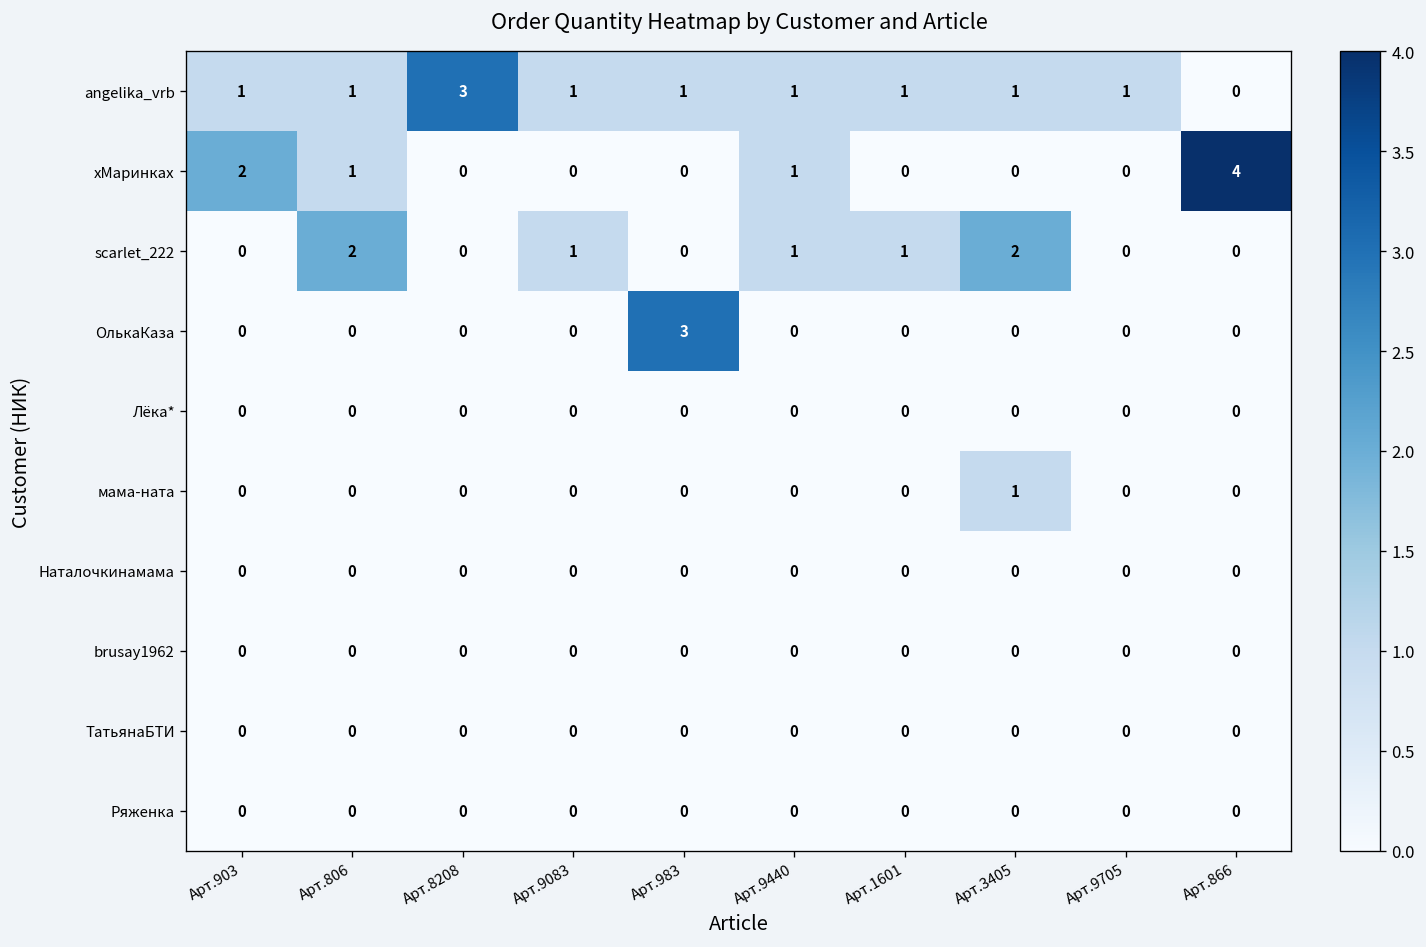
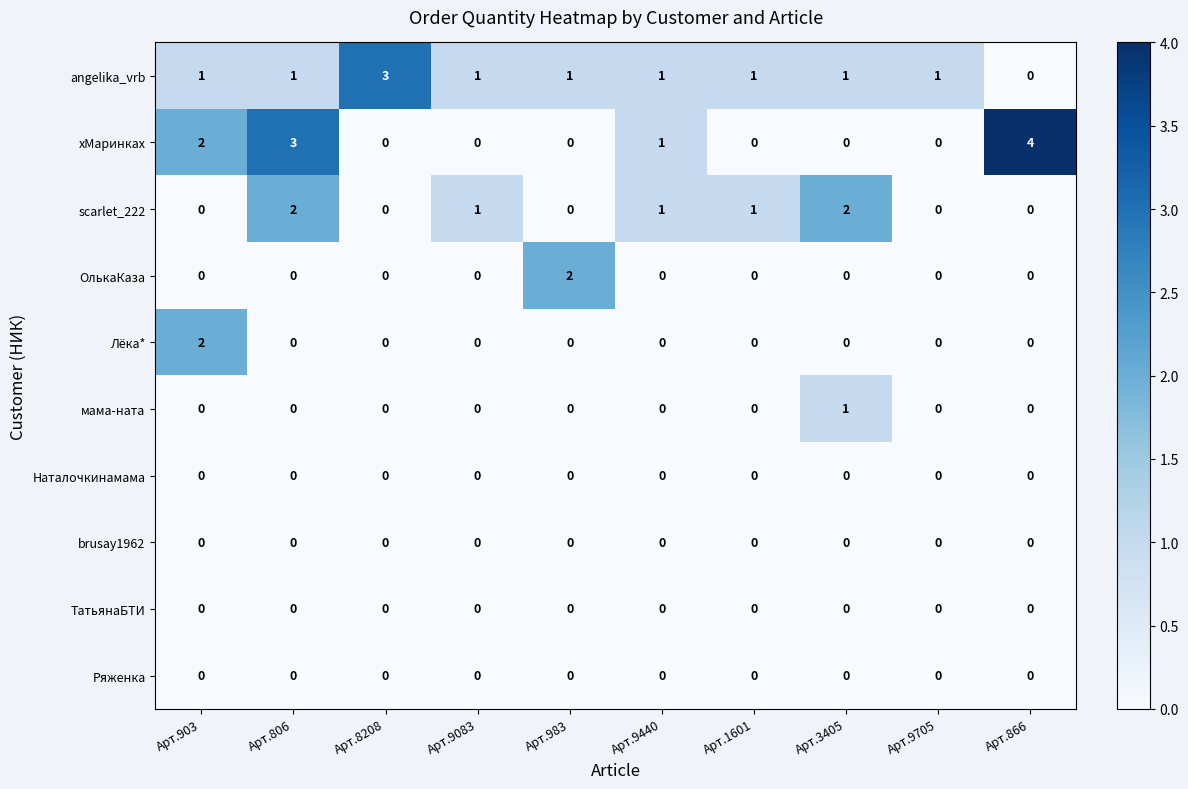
  {
    "angelika_vrb": {
      "Арт.903": 1,
      "Арт.806": 1,
      "Арт.8208": 3,
      "Арт.9083": 1,
      "Арт.983": 1,
      "Арт.9440": 1,
      "Арт.1601": 1,
      "Арт.3405": 1,
      "Арт.9705": 1,
      "Арт.866": 0
    },
    "xМаринкаx": {
      "Арт.903": 2,
-     "Арт.806": 1,
+     "Арт.806": 3,
      "Арт.8208": 0,
      "Арт.9083": 0,
      "Арт.983": 0,
      "Арт.9440": 1,
      "Арт.1601": 0,
      "Арт.3405": 0,
      "Арт.9705": 0,
      "Арт.866": 4
    },
    "scarlet_222": {
      "Арт.903": 0,
      "Арт.806": 2,
      "Арт.8208": 0,
      "Арт.9083": 1,
      "Арт.983": 0,
      "Арт.9440": 1,
      "Арт.1601": 1,
      "Арт.3405": 2,
      "Арт.9705": 0,
      "Арт.866": 0
    },
    "ОлькаКаза": {
      "Арт.903": 0,
      "Арт.806": 0,
      "Арт.8208": 0,
      "Арт.9083": 0,
-     "Арт.983": 3,
+     "Арт.983": 2,
      "Арт.9440": 0,
      "Арт.1601": 0,
      "Арт.3405": 0,
      "Арт.9705": 0,
      "Арт.866": 0
    },
    "Лёка*": {
-     "Арт.903": 0,
+     "Арт.903": 2,
      "Арт.806": 0,
      "Арт.8208": 0,
      "Арт.9083": 0,
      "Арт.983": 0,
      "Арт.9440": 0,
      "Арт.1601": 0,
      "Арт.3405": 0,
      "Арт.9705": 0,
      "Арт.866": 0
    },
    "мама-ната": {
      "Арт.903": 0,
      "Арт.806": 0,
      "Арт.8208": 0,
      "Арт.9083": 0,
      "Арт.983": 0,
      "Арт.9440": 0,
      "Арт.1601": 0,
      "Арт.3405": 1,
      "Арт.9705": 0,
      "Арт.866": 0
    },
    "Наталочкинамама": {
      "Арт.903": 0,
      "Арт.806": 0,
      "Арт.8208": 0,
      "Арт.9083": 0,
      "Арт.983": 0,
      "Арт.9440": 0,
      "Арт.1601": 0,
      "Арт.3405": 0,
      "Арт.9705": 0,
      "Арт.866": 0
    },
    "brusay1962": {
      "Арт.903": 0,
      "Арт.806": 0,
      "Арт.8208": 0,
      "Арт.9083": 0,
      "Арт.983": 0,
      "Арт.9440": 0,
      "Арт.1601": 0,
      "Арт.3405": 0,
      "Арт.9705": 0,
      "Арт.866": 0
    },
    "ТатьянаБТИ": {
      "Арт.903": 0,
      "Арт.806": 0,
      "Арт.8208": 0,
      "Арт.9083": 0,
      "Арт.983": 0,
      "Арт.9440": 0,
      "Арт.1601": 0,
      "Арт.3405": 0,
      "Арт.9705": 0,
      "Арт.866": 0
    },
    "Ряженка": {
      "Арт.903": 0,
      "Арт.806": 0,
      "Арт.8208": 0,
      "Арт.9083": 0,
      "Арт.983": 0,
      "Арт.9440": 0,
      "Арт.1601": 0,
      "Арт.3405": 0,
      "Арт.9705": 0,
      "Арт.866": 0
    }
  }
